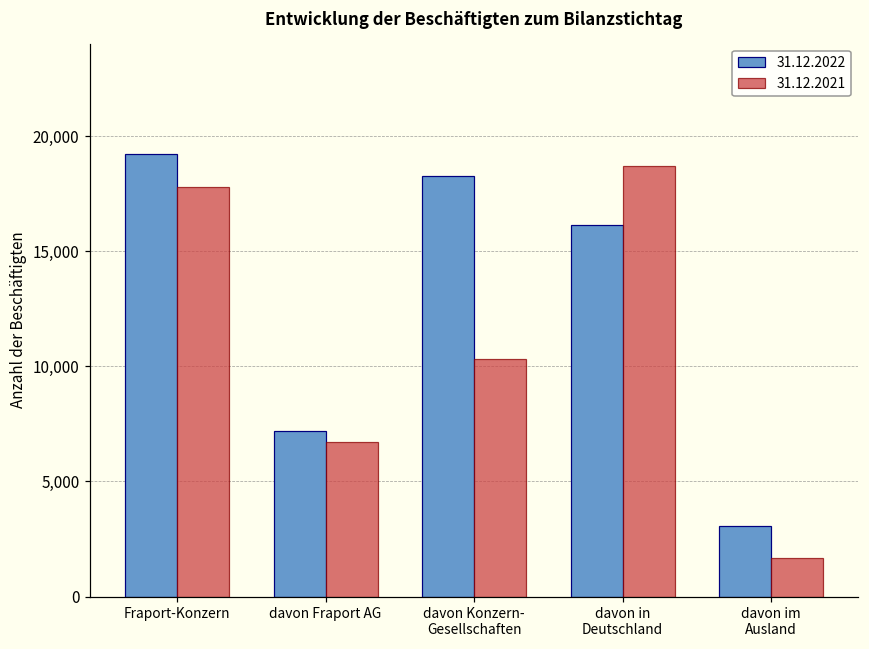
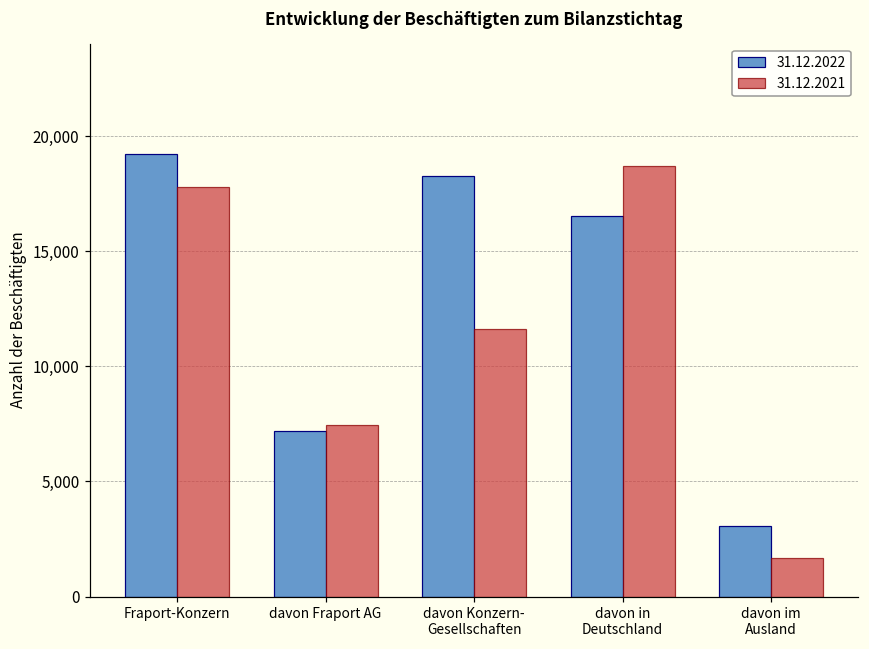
  {
    "31.12.2022": {
      "Fraport-Konzern": "19,200",
      "davon Fraport AG": "7,200",
      "davon Konzern- Gesellschaften": "18,300",
-     "davon in Deutschland": "16,100",
+     "davon in Deutschland": "16,500",
      "davon im Ausland": "3,100"
    },
    "31.12.2021": {
      "Fraport-Konzern": "17,800",
-     "davon Fraport AG": "6,700",
-     "davon Konzern- Gesellschaften": "10,300",
+     "davon Fraport AG": "7,500",
+     "davon Konzern- Gesellschaften": "11,600",
      "davon in Deutschland": "18,700",
      "davon im Ausland": "1,700"
    }
  }
